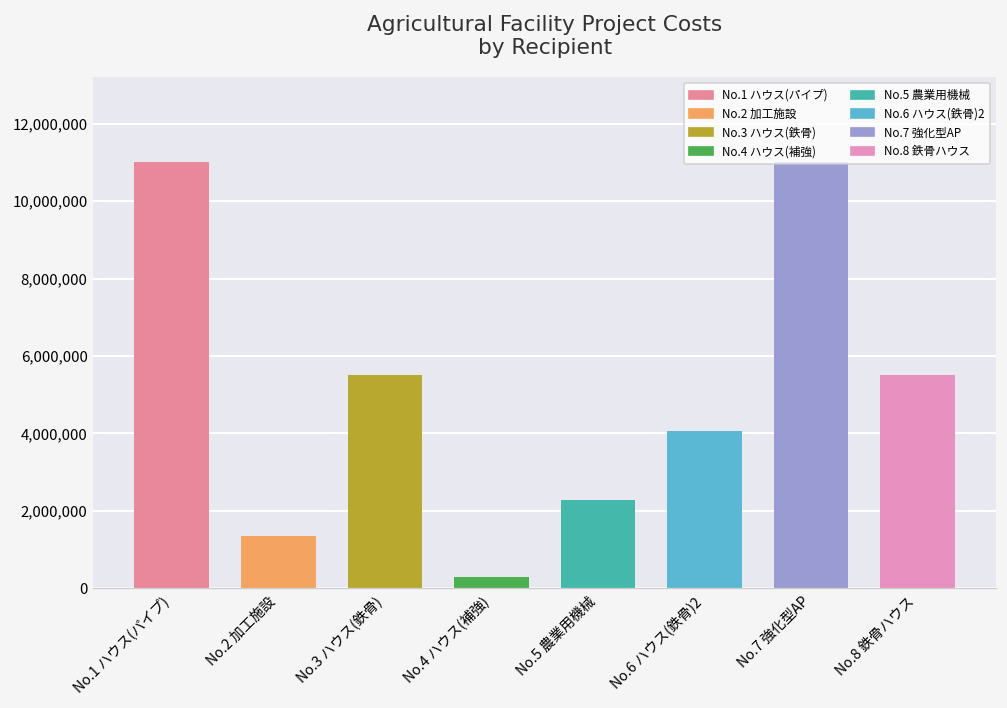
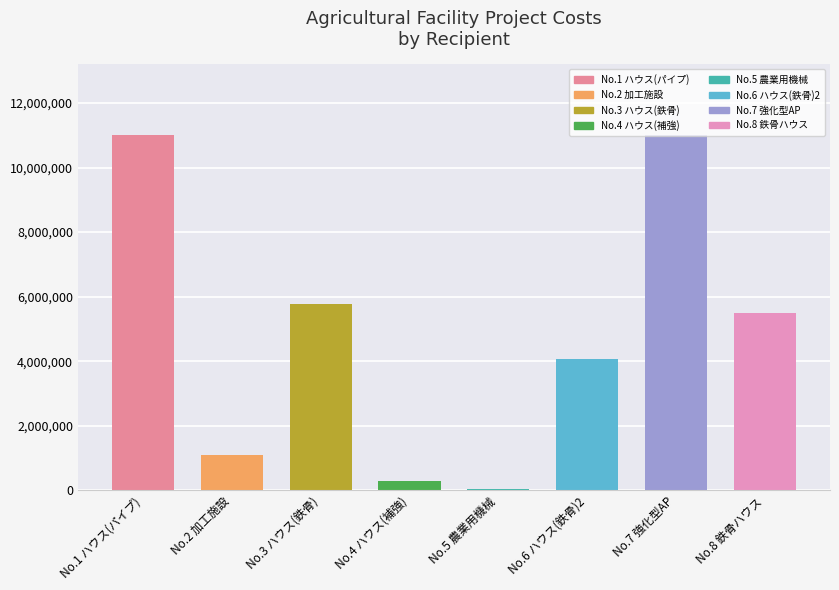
  {
    "No.1 ハウス(パイプ)": "11,000,000",
-   "No.2 加工施設": "1,400,000",
-   "No.3 ハウス(鉄骨)": "5,500,000",
+   "No.2 加工施設": "1,100,000",
+   "No.3 ハウス(鉄骨)": "5,800,000",
    "No.4 ハウス(補強)": "300,000",
-   "No.5 農業用機械": "2,300,000",
+   "No.5 農業用機械": "100,000",
    "No.6 ハウス(鉄骨)2": "4,100,000",
    "No.8 鉄骨ハウス": "5,500,000"
  }
